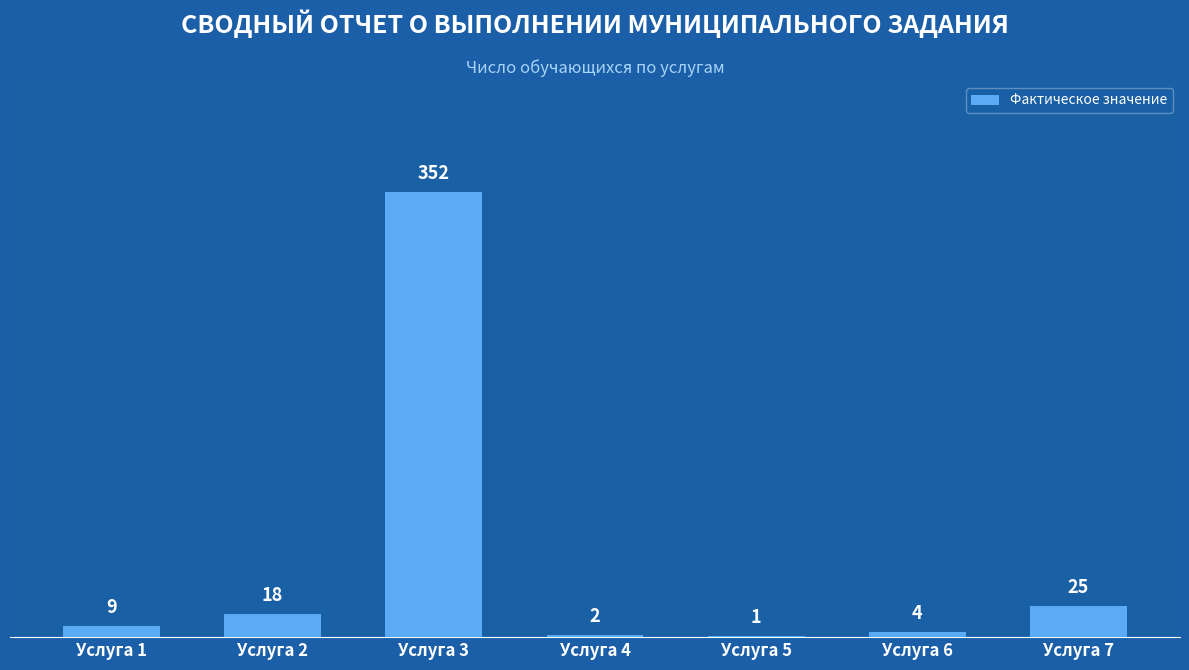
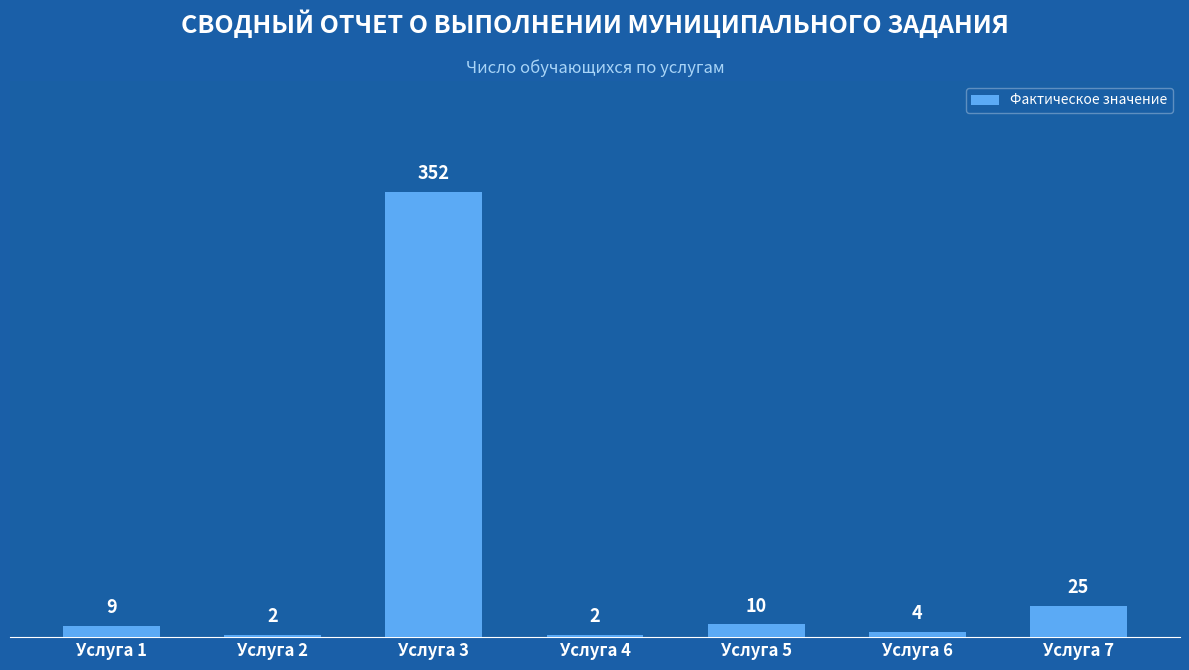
  {
    "Услуга 1": 9,
-   "Услуга 2": 18,
+   "Услуга 2": 2,
    "Услуга 3": 352,
    "Услуга 4": 2,
-   "Услуга 5": 1,
+   "Услуга 5": 10,
    "Услуга 6": 4,
    "Услуга 7": 25
  }
